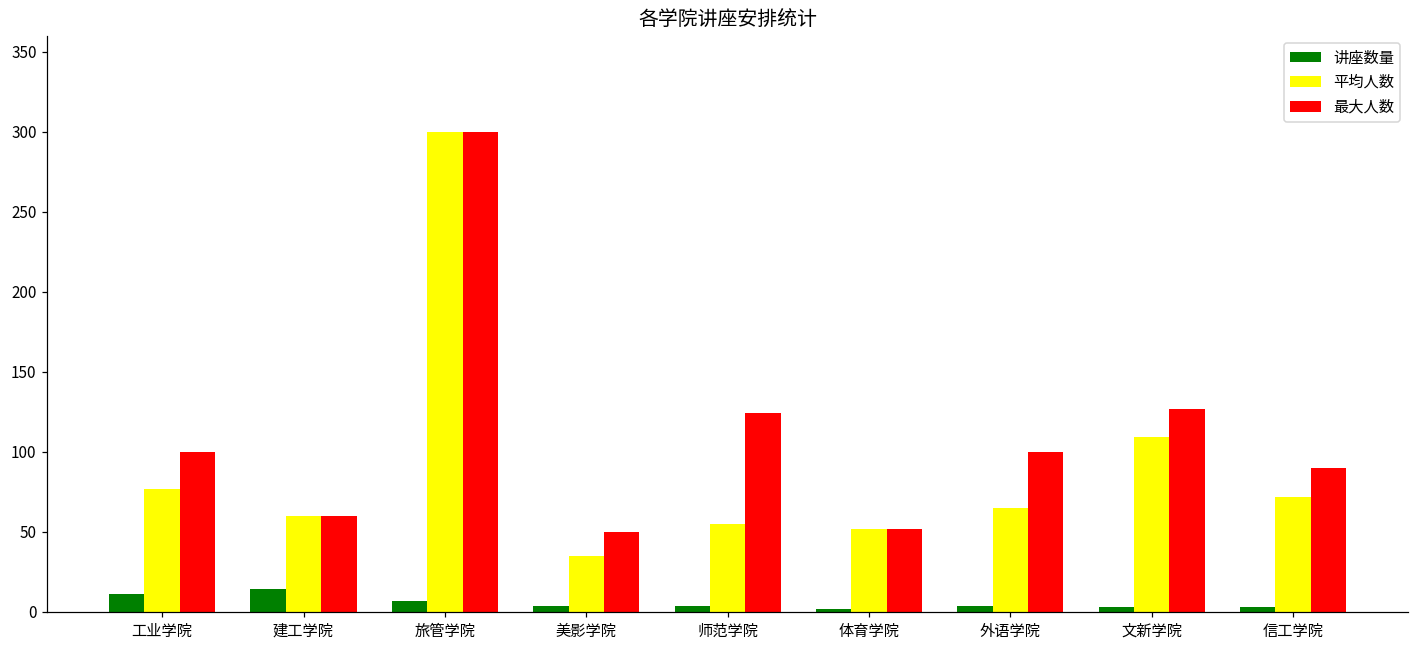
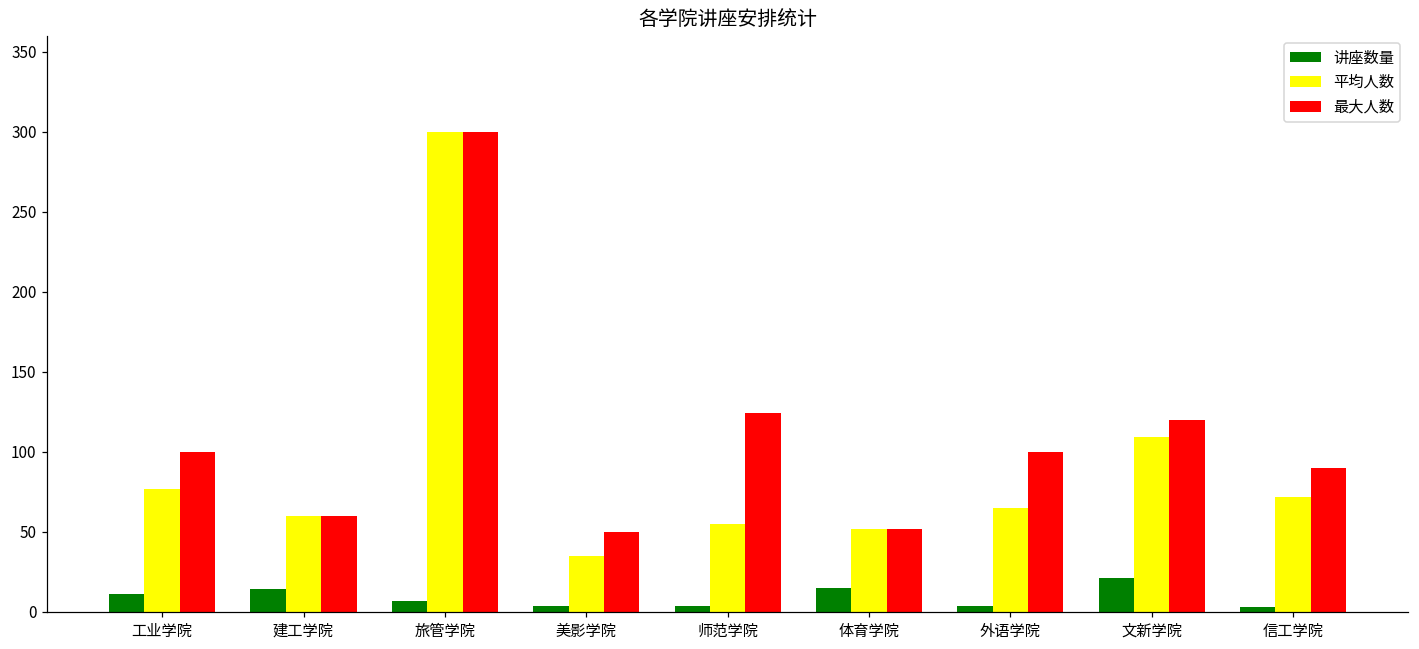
  {
    "讲座数量": {
      "工业学院": 11,
      "建工学院": 14,
      "旅管学院": 7,
      "美影学院": 4,
      "师范学院": 4,
-     "体育学院": 2,
+     "体育学院": 15,
      "外语学院": 4,
-     "文新学院": 3,
+     "文新学院": 21,
      "信工学院": 3
    },
    "平均人数": {
      "工业学院": 77,
      "建工学院": 60,
      "旅管学院": 300,
      "美影学院": 35,
      "师范学院": 55,
      "体育学院": 52,
      "外语学院": 65,
      "文新学院": 109,
      "信工学院": 72
    },
    "最大人数": {
      "工业学院": 100,
      "建工学院": 60,
      "旅管学院": 300,
      "美影学院": 50,
      "师范学院": 124,
      "体育学院": 52,
      "外语学院": 100,
-     "文新学院": 127,
+     "文新学院": 120,
      "信工学院": 90
    }
  }
